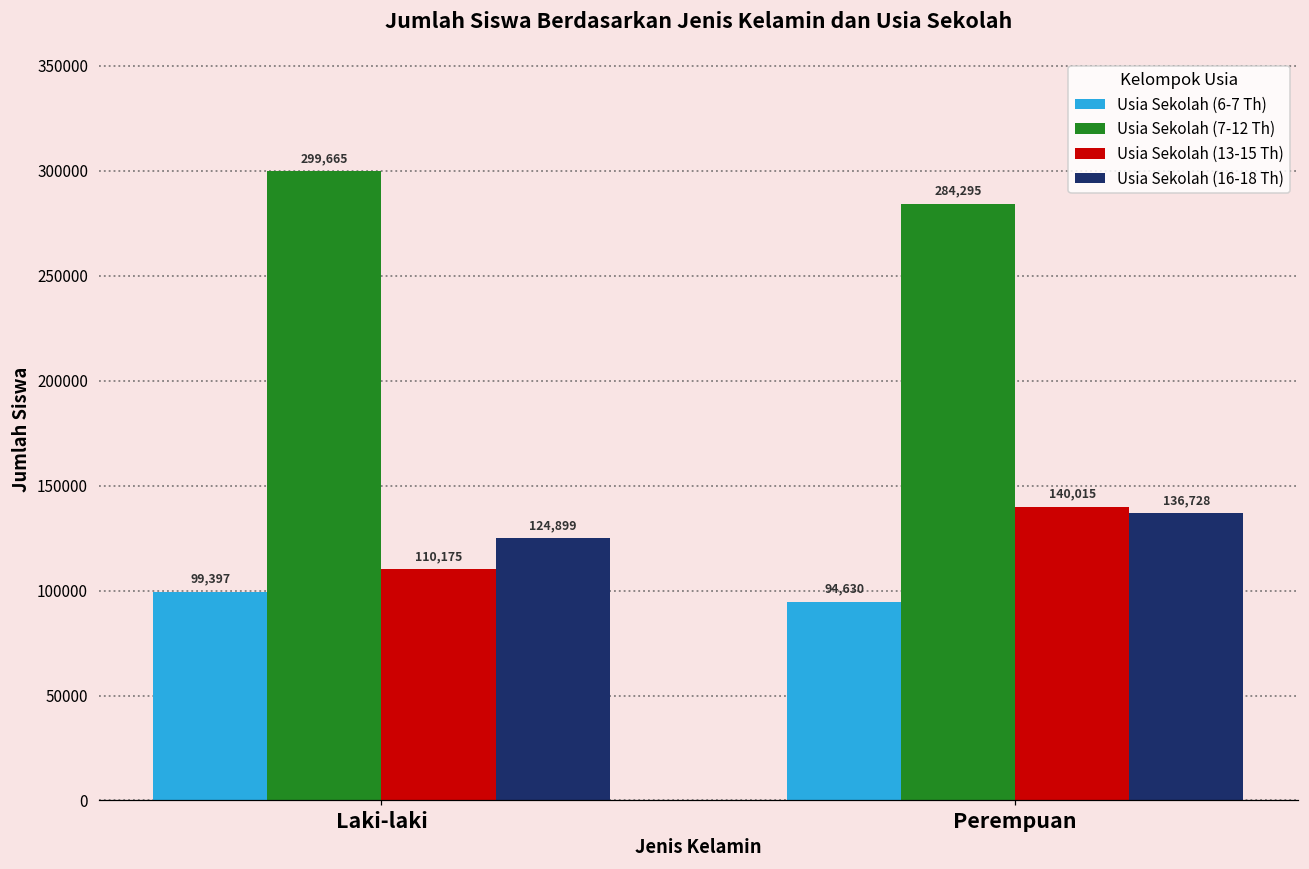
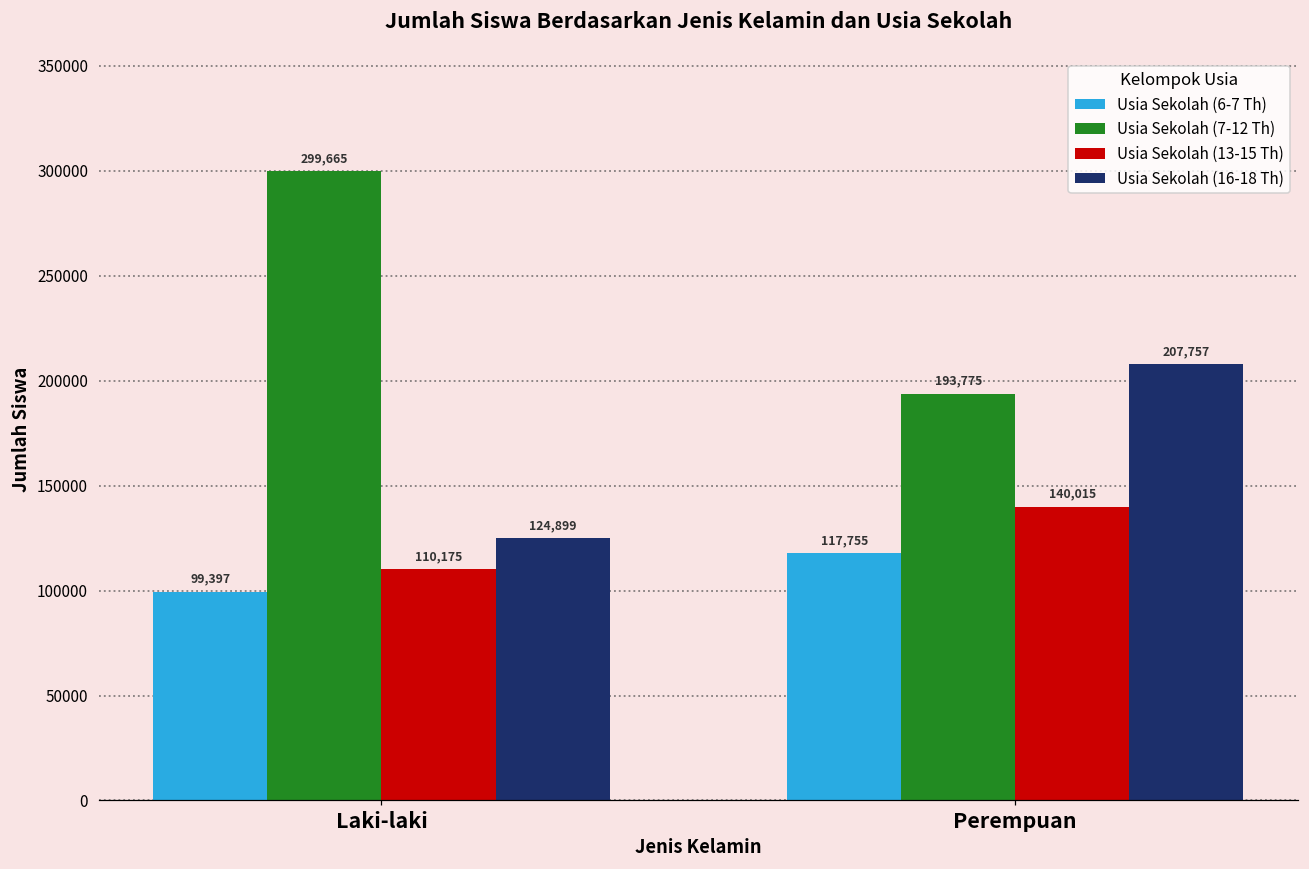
  {
    "Usia Sekolah (6-7 Th)": {
      "Laki-laki": "99,397",
-     "Perempuan": "94,630"
+     "Perempuan": "117,755"
    },
    "Usia Sekolah (7-12 Th)": {
      "Laki-laki": "299,665",
-     "Perempuan": "284,295"
+     "Perempuan": "193,775"
    },
    "Usia Sekolah (13-15 Th)": {
      "Laki-laki": "110,175",
      "Perempuan": "140,015"
    },
    "Usia Sekolah (16-18 Th)": {
      "Laki-laki": "124,899",
-     "Perempuan": "136,728"
+     "Perempuan": "207,757"
    }
  }
